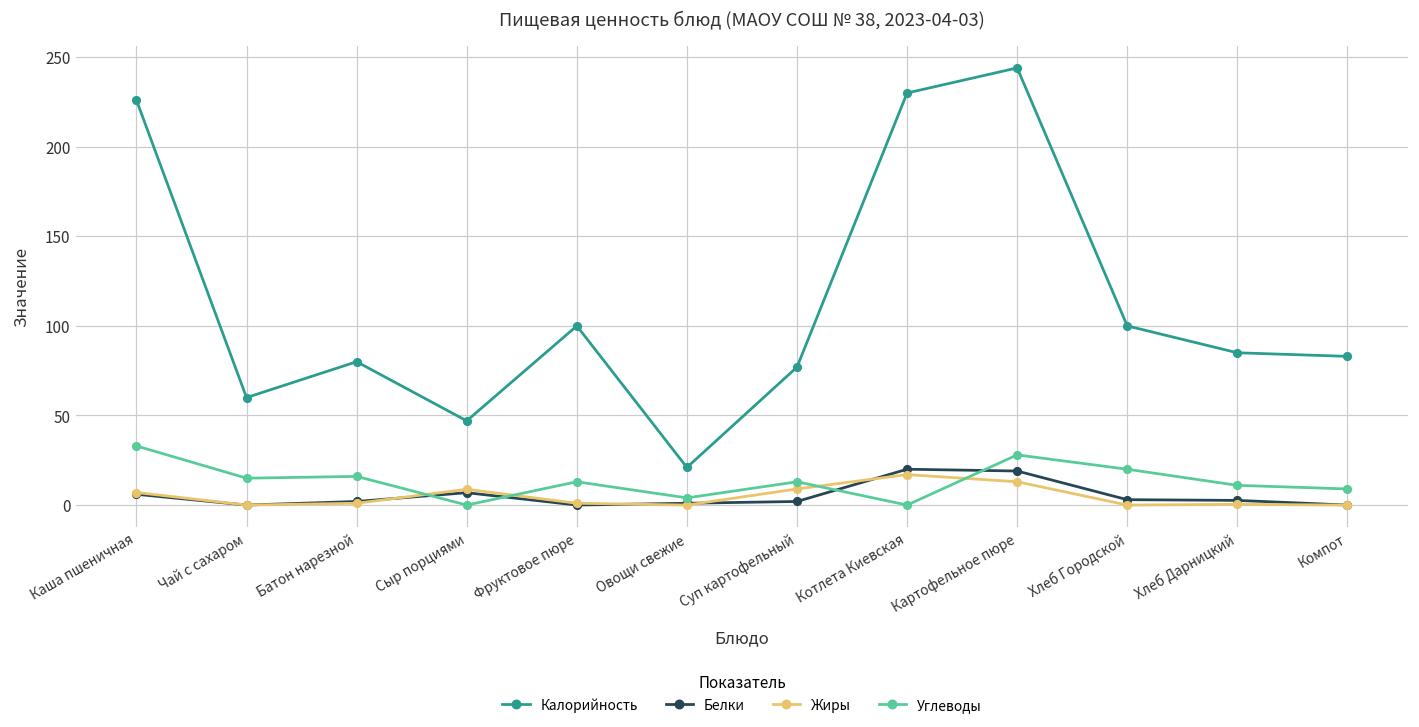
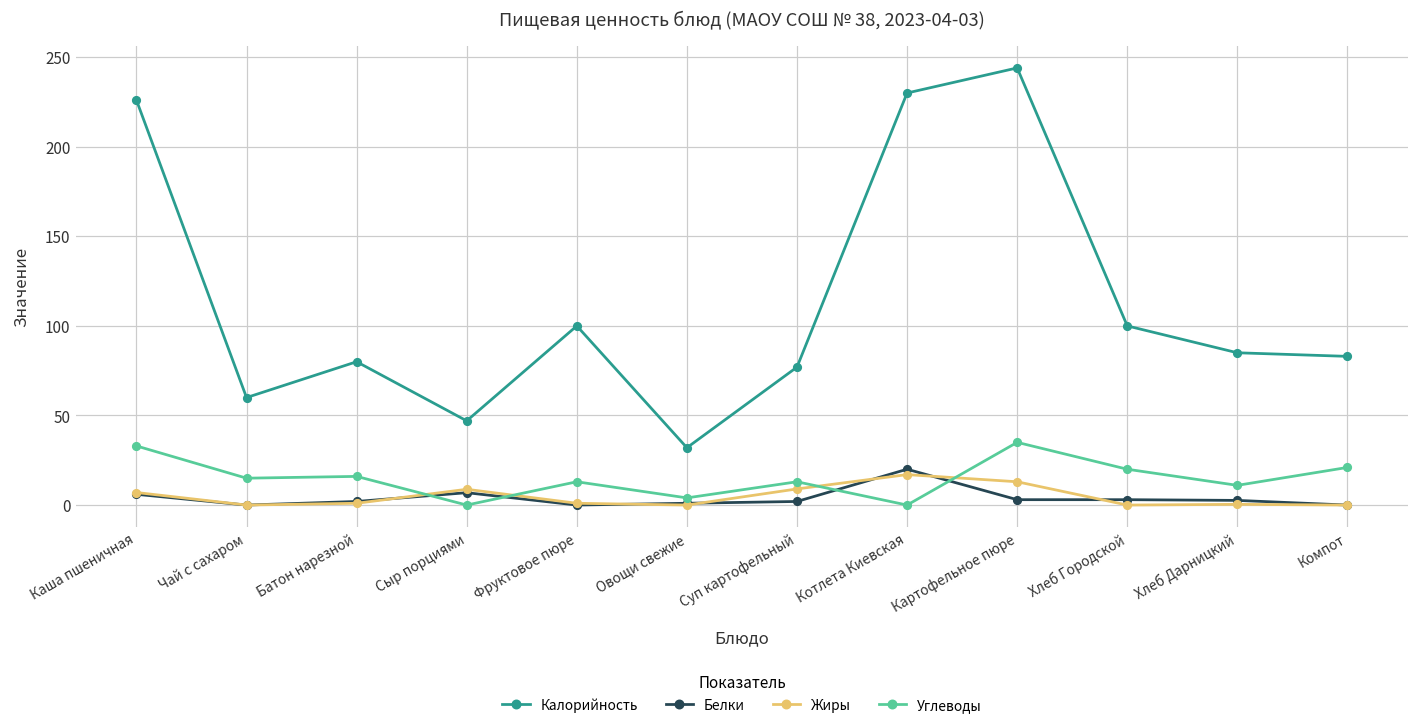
  {
    "Калорийность": {
      "Каша пшеничная": 226,
      "Чай с сахаром": 60,
      "Батон нарезной": 80,
      "Сыр порциями": 47,
      "Фруктовое пюре": 100,
-     "Овощи свежие": 21,
+     "Овощи свежие": 32,
      "Суп картофельный": 77,
      "Котлета Киевская": 230,
      "Картофельное пюре": 244,
      "Хлеб Городской": 100,
      "Хлеб Дарницкий": 85,
      "Компот": 83
    },
    "Белки": {
      "Сыр порциями": 7,
      "Суп картофельный": 2,
      "Котлета Киевская": 20,
-     "Картофельное пюре": 19,
+     "Картофельное пюре": 3,
      "Хлеб Городской": 3,
      "Хлеб Дарницкий": 3
    },
    "Жиры": {
      "Сыр порциями": 9,
      "Суп картофельный": 9,
      "Котлета Киевская": 17,
      "Картофельное пюре": 13,
      "Хлеб Городской": 0,
      "Хлеб Дарницкий": 0
    },
    "Углеводы": {
      "Каша пшеничная": 33,
      "Чай с сахаром": 15,
      "Батон нарезной": 16,
      "Сыр порциями": 0,
      "Фруктовое пюре": 13,
      "Овощи свежие": 4,
      "Суп картофельный": 13,
      "Котлета Киевская": 0,
-     "Картофельное пюре": 28,
+     "Картофельное пюре": 35,
      "Хлеб Городской": 20,
      "Хлеб Дарницкий": 11,
-     "Компот": 9
+     "Компот": 21
    }
  }
